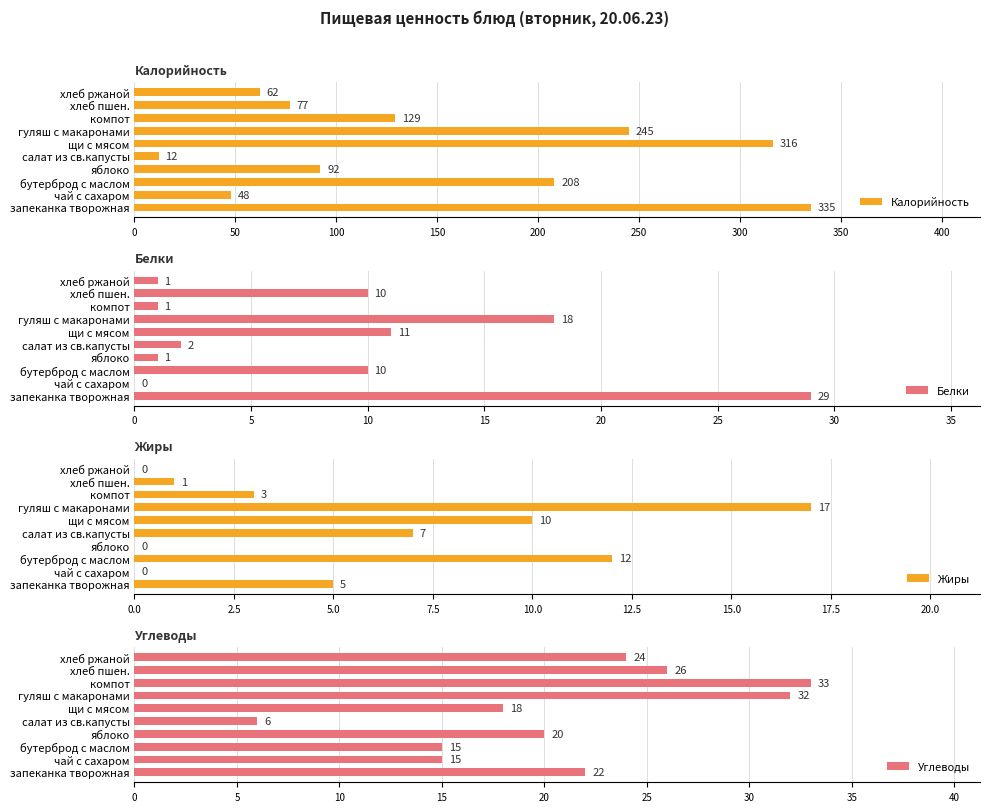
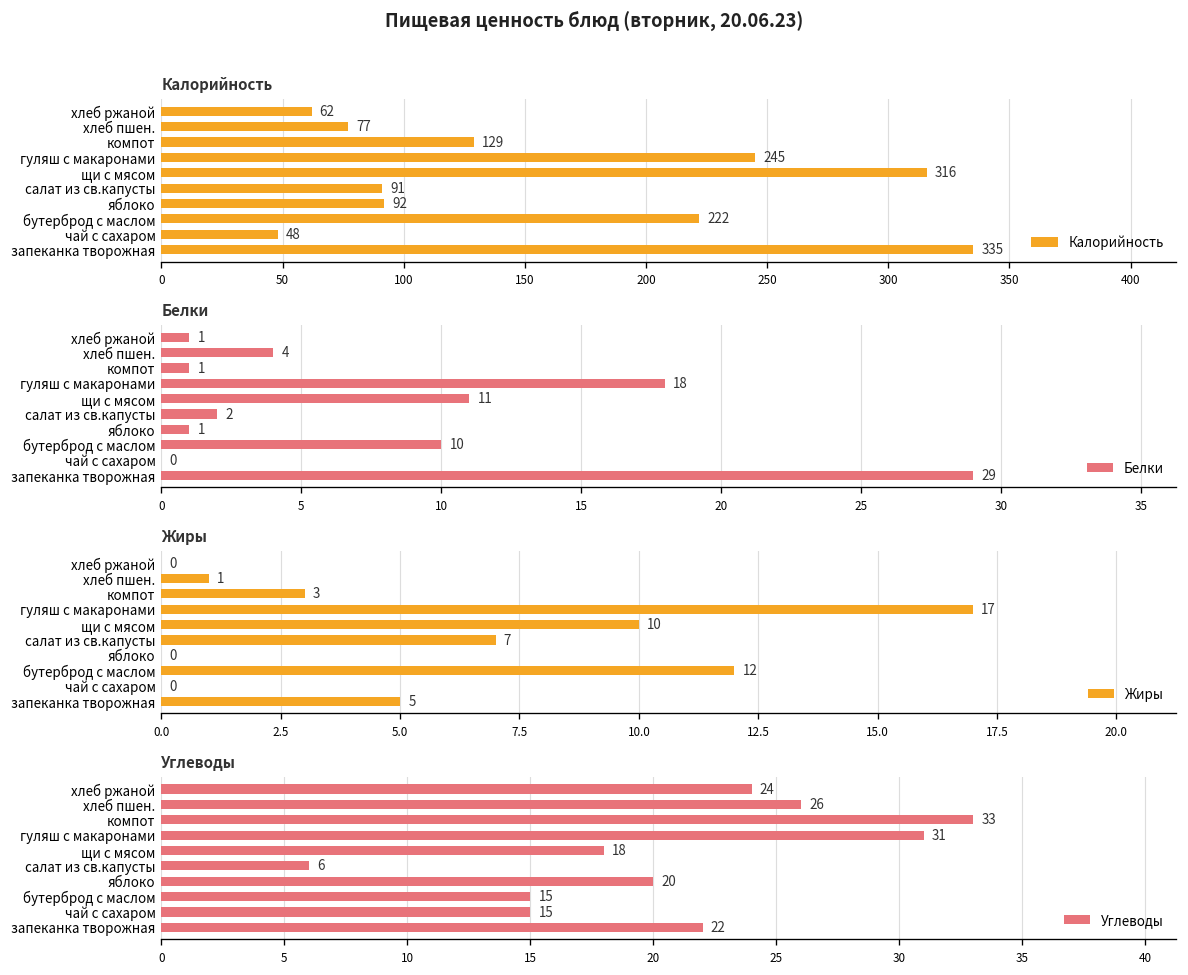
  {
    "Калорийность": {
      "хлеб ржаной": 62,
      "хлеб пшен.": 77,
      "компот": 129,
      "гуляш с макаронами": 245,
      "щи с мясом": 316,
-     "салат из св.капусты": 12,
+     "салат из св.капусты": 91,
      "яблоко": 92,
-     "бутерброд с маслом": 208,
+     "бутерброд с маслом": 222,
      "чай с сахаром": 48,
      "запеканка творожная": 335
    },
    "Белки": {
      "хлеб ржаной": 1,
-     "хлеб пшен.": 10,
+     "хлеб пшен.": 4,
      "компот": 1,
      "гуляш с макаронами": 18,
      "щи с мясом": 11,
      "салат из св.капусты": 2,
      "яблоко": 1,
      "бутерброд с маслом": 10,
      "чай с сахаром": 0,
      "запеканка творожная": 29
    },
    "Жиры": {
      "хлеб ржаной": 0,
      "хлеб пшен.": 1,
      "компот": 3,
      "гуляш с макаронами": 17,
      "щи с мясом": 10,
      "салат из св.капусты": 7,
      "яблоко": 0,
      "бутерброд с маслом": 12,
      "чай с сахаром": 0,
      "запеканка творожная": 5
    },
    "Углеводы": {
      "хлеб ржаной": 24,
      "хлеб пшен.": 26,
      "компот": 33,
-     "гуляш с макаронами": 32,
+     "гуляш с макаронами": 31,
      "щи с мясом": 18,
      "салат из св.капусты": 6,
      "яблоко": 20,
      "бутерброд с маслом": 15,
      "чай с сахаром": 15,
      "запеканка творожная": 22
    }
  }
